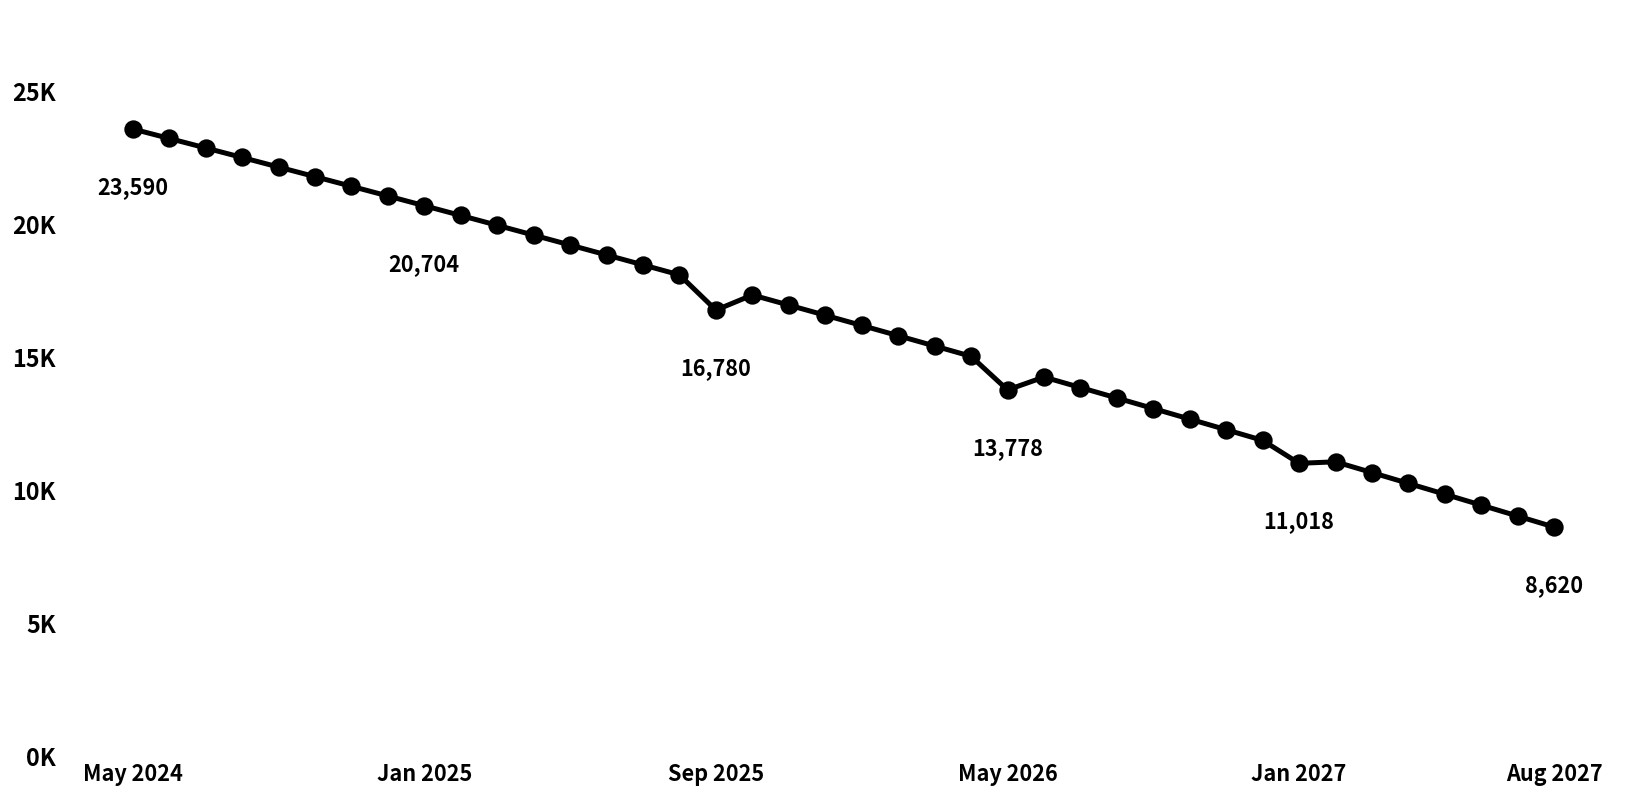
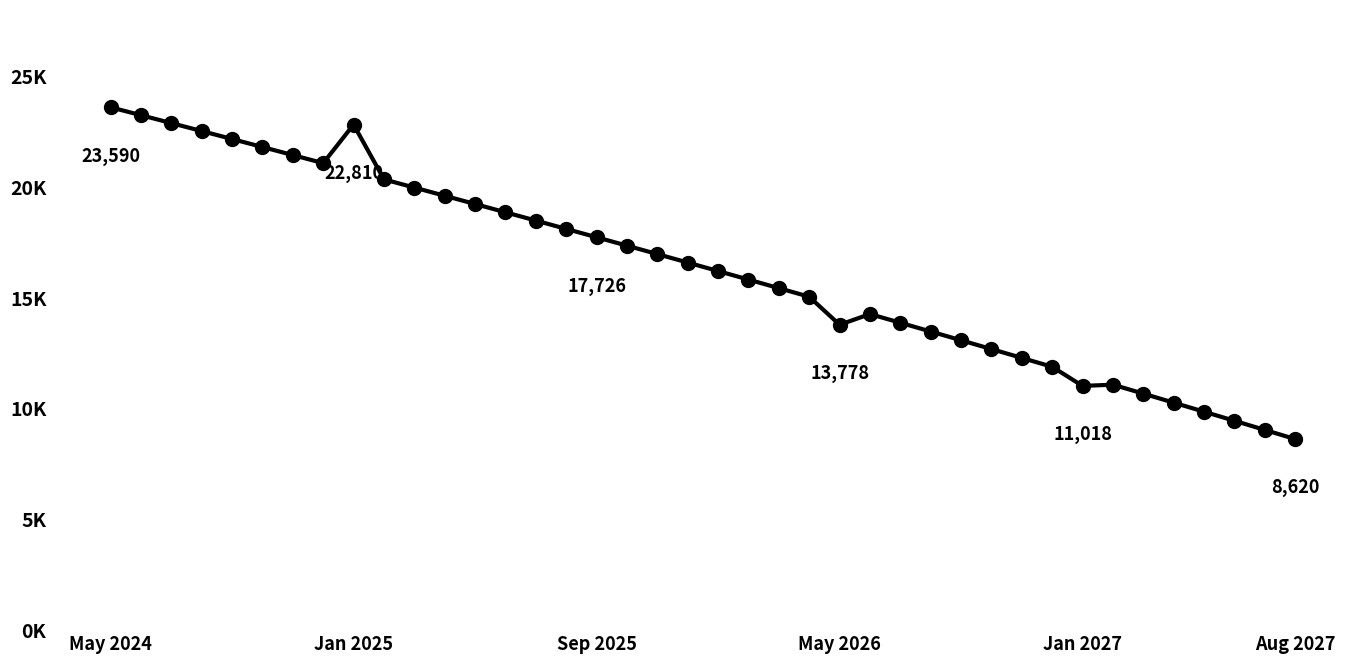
  {
-   "Jan 2025": "20,704",
-   "Sep 2025": "16,780"
+   "Jan 2025": "22,810",
+   "Sep 2025": "17,726"
  }
